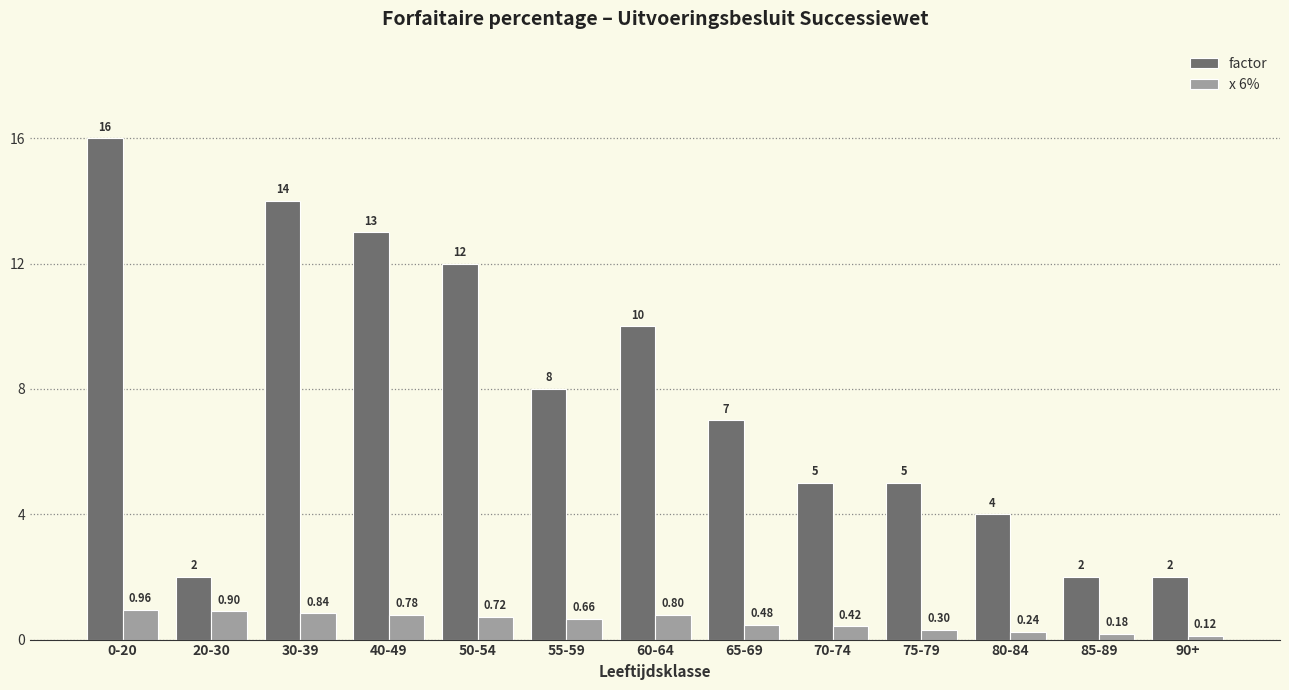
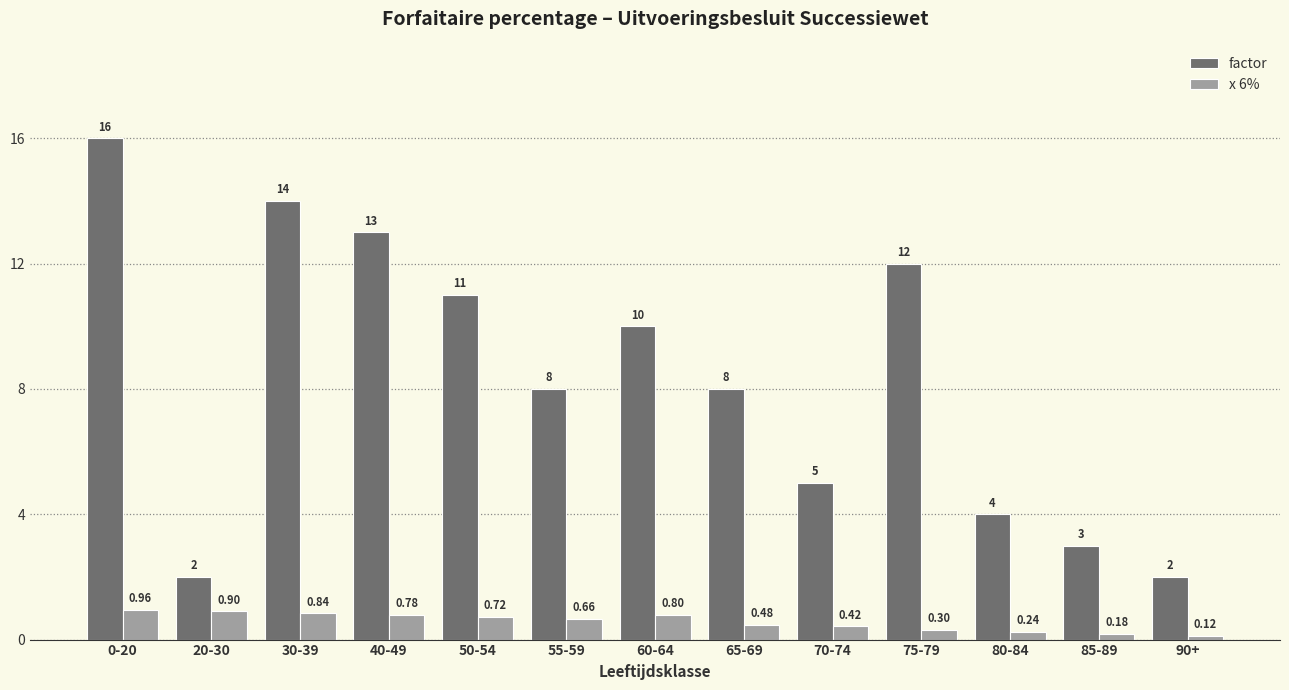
  {
    "factor": {
      "0-20": 16,
      "20-30": 2,
      "30-39": 14,
      "40-49": 13,
-     "50-54": 12,
+     "50-54": 11,
      "55-59": 8,
      "60-64": 10,
-     "65-69": 7,
+     "65-69": 8,
      "70-74": 5,
-     "75-79": 5,
+     "75-79": 12,
      "80-84": 4,
-     "85-89": 2,
+     "85-89": 3,
      "90+": 2
    },
    "x 6%": {
      "0-20": 0.96,
      "20-30": 0.90,
      "30-39": 0.84,
      "40-49": 0.78,
      "50-54": 0.72,
      "55-59": 0.66,
      "60-64": 0.80,
      "65-69": 0.48,
      "70-74": 0.42,
      "75-79": 0.30,
      "80-84": 0.24,
      "85-89": 0.18,
      "90+": 0.12
    }
  }
